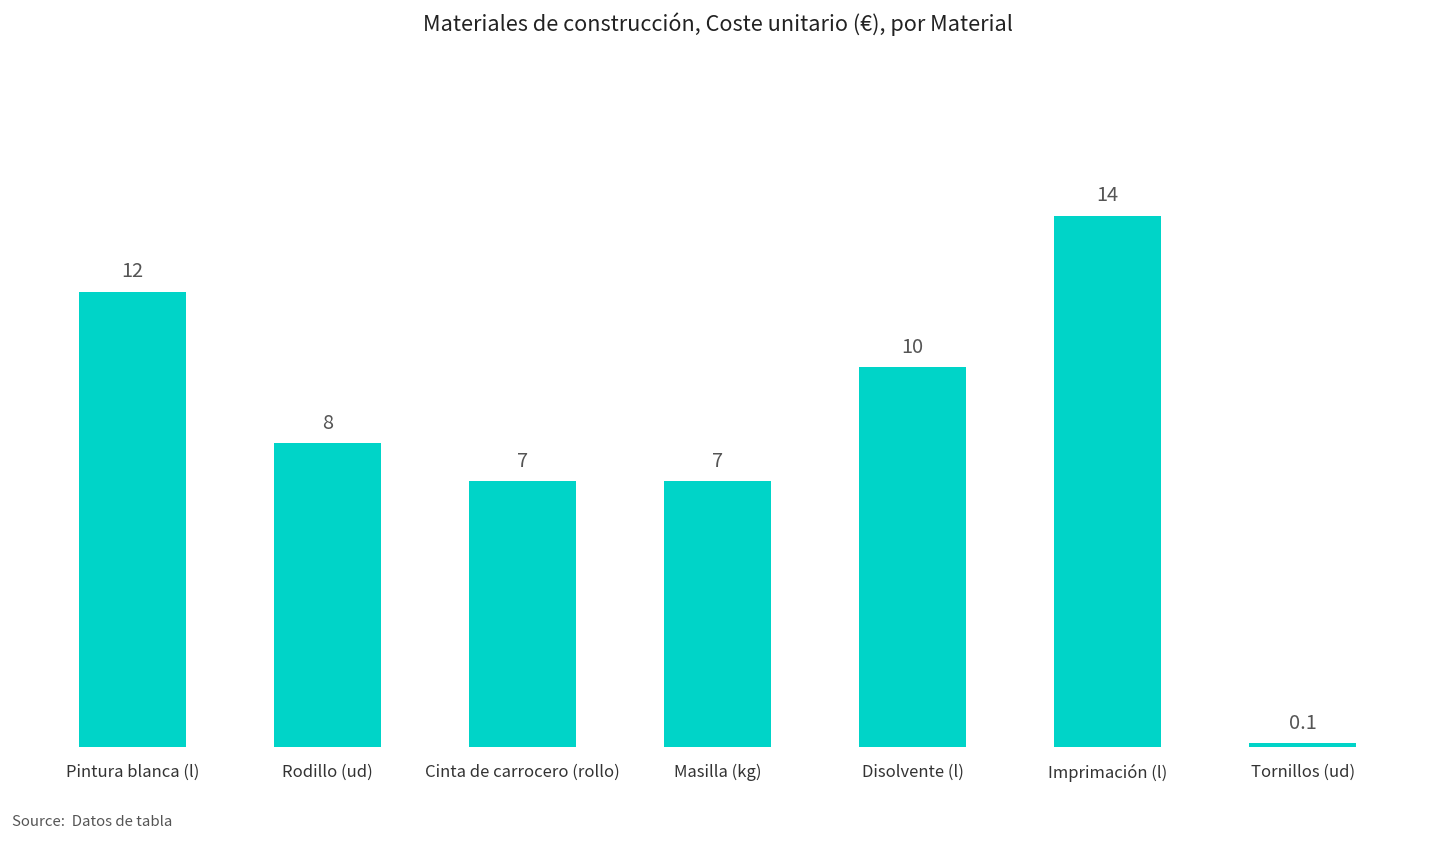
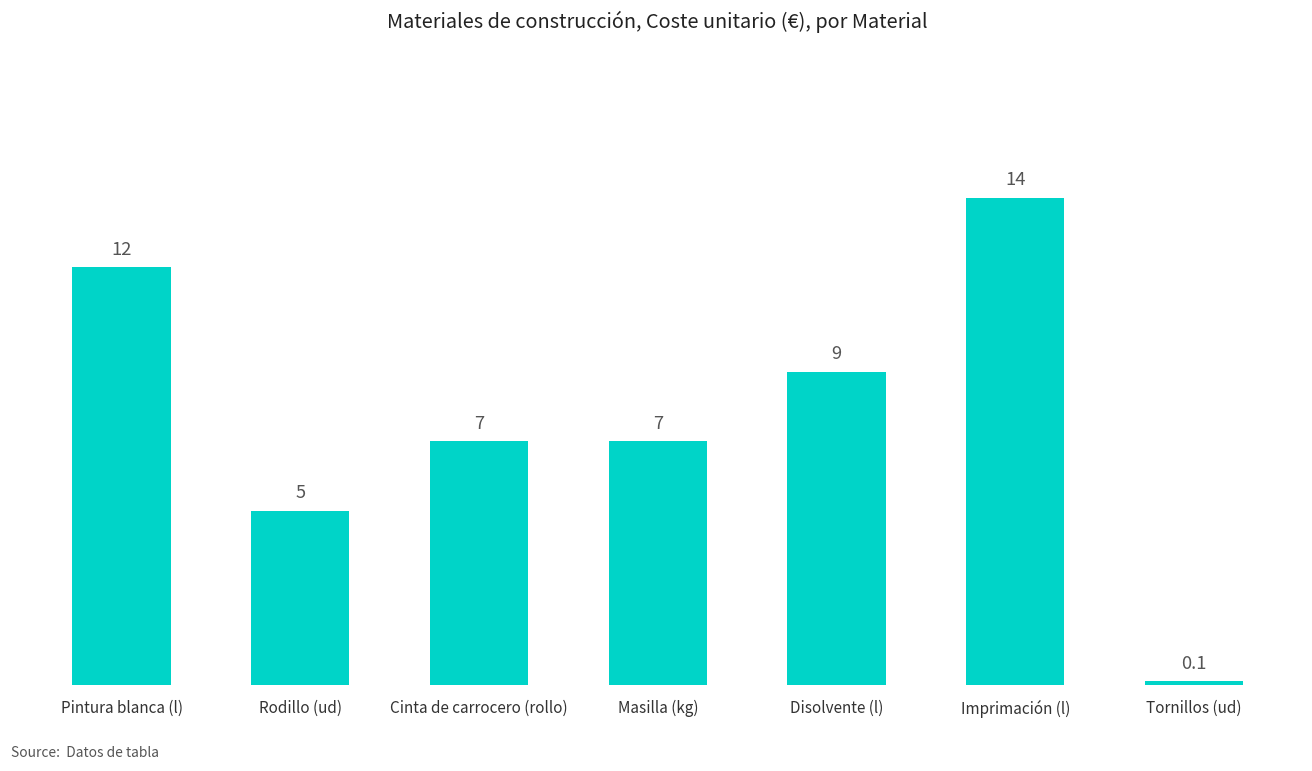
  {
    "Pintura blanca (l)": 12,
-   "Rodillo (ud)": 8,
+   "Rodillo (ud)": 5,
    "Cinta de carrocero (rollo)": 7,
    "Masilla (kg)": 7,
-   "Disolvente (l)": 10,
+   "Disolvente (l)": 9,
    "Imprimación (l)": 14,
    "Tornillos (ud)": 0.1
  }
